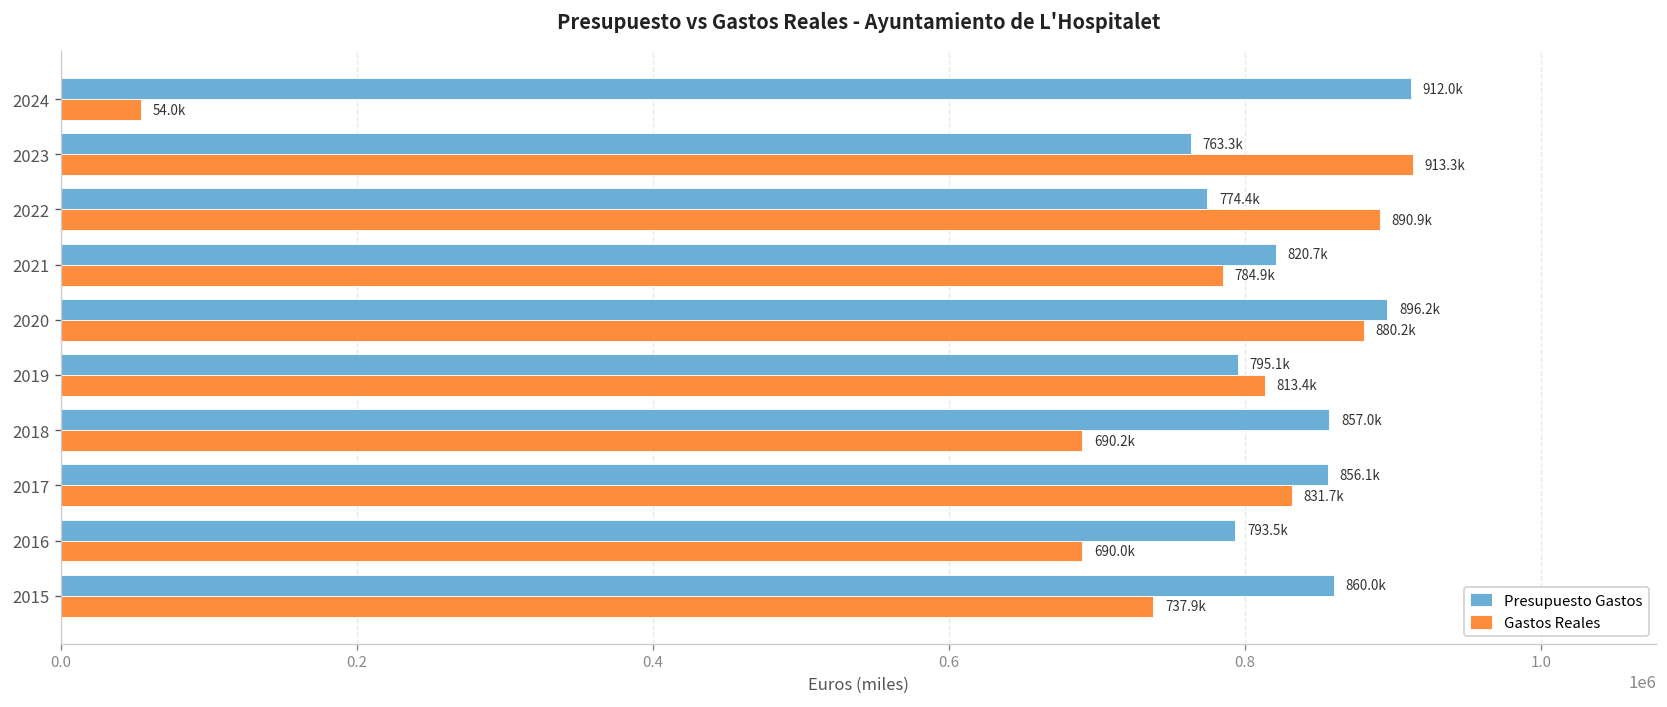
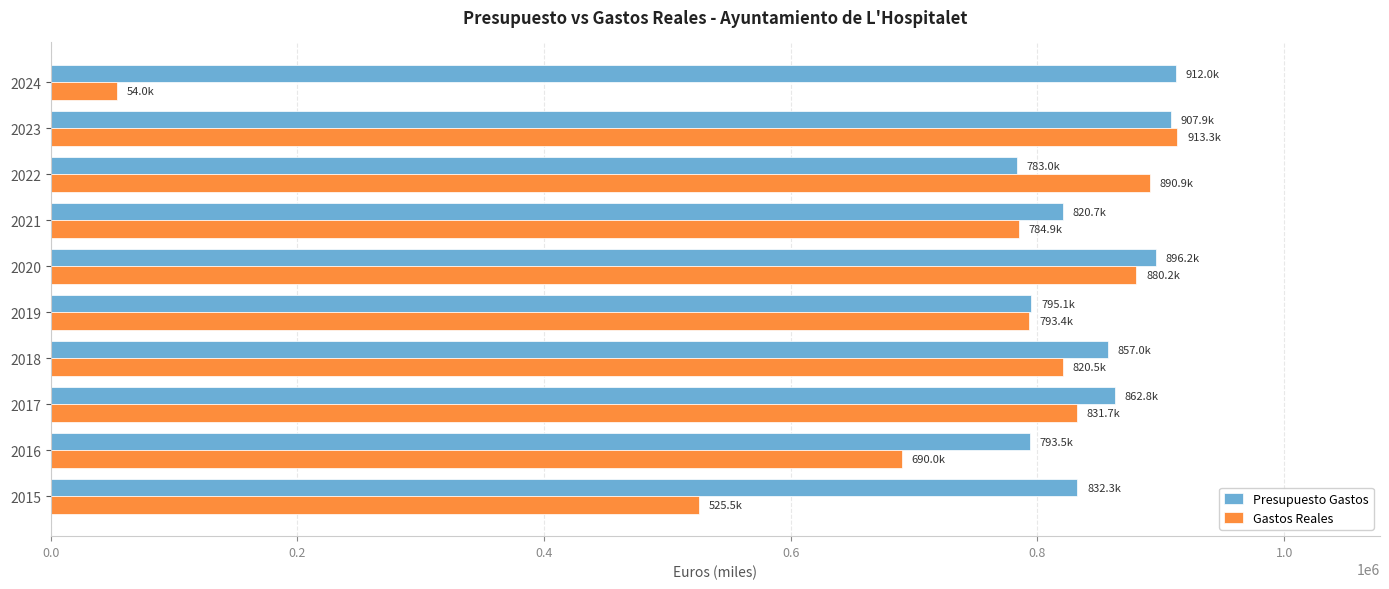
  {
    "Presupuesto Gastos": {
      "2024": "912.0k",
-     "2023": "763.3k",
-     "2022": "774.4k",
+     "2023": "907.9k",
+     "2022": "783.0k",
      "2021": "820.7k",
      "2020": "896.2k",
      "2019": "795.1k",
      "2018": "857.0k",
-     "2017": "856.1k",
+     "2017": "862.8k",
      "2016": "793.5k",
-     "2015": "860.0k"
+     "2015": "832.3k"
    },
    "Gastos Reales": {
      "2024": "54.0k",
      "2023": "913.3k",
      "2022": "890.9k",
      "2021": "784.9k",
      "2020": "880.2k",
-     "2019": "813.4k",
-     "2018": "690.2k",
+     "2019": "793.4k",
+     "2018": "820.5k",
      "2017": "831.7k",
      "2016": "690.0k",
-     "2015": "737.9k"
+     "2015": "525.5k"
    }
  }
